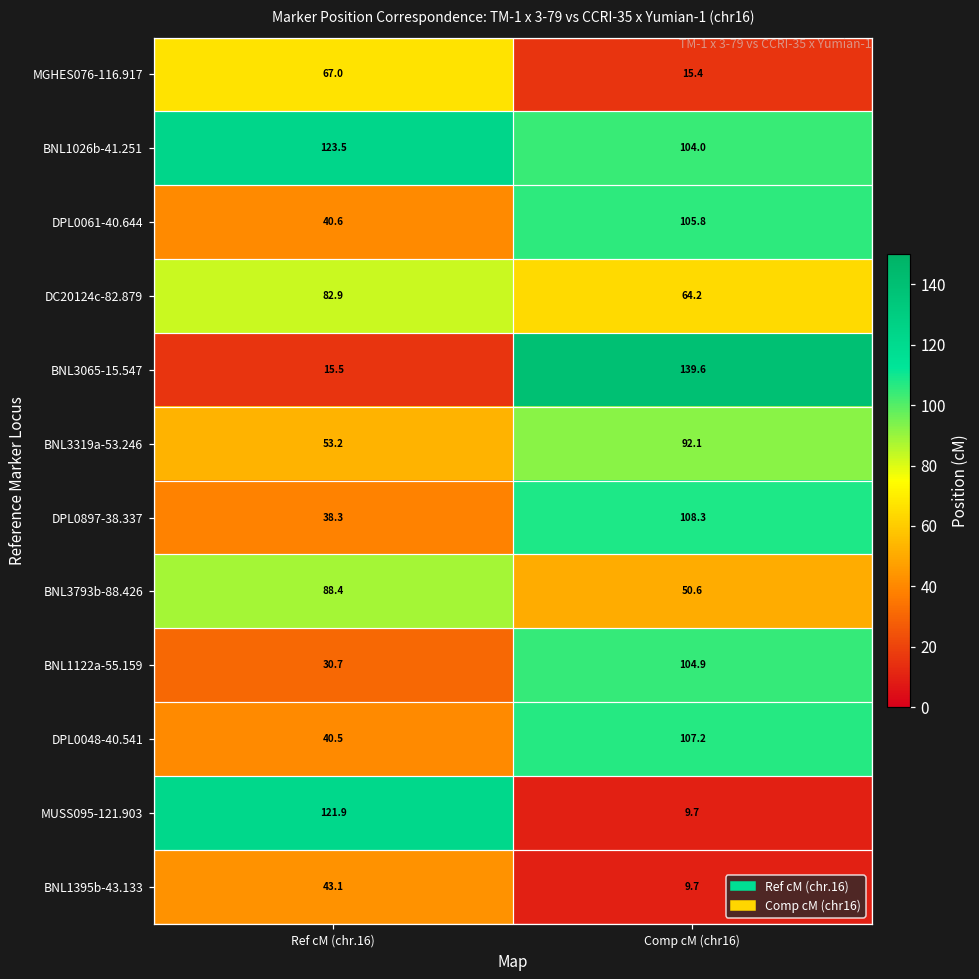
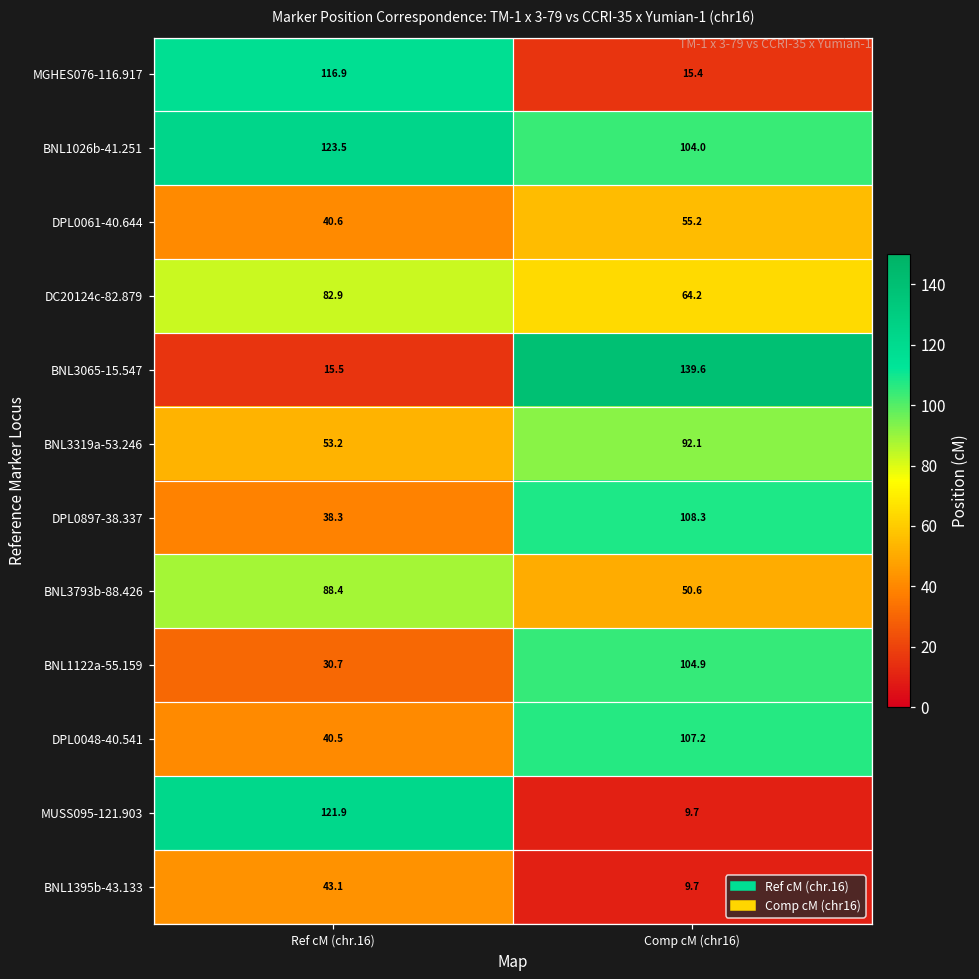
  {
    "MGHES076-116.917": {
-     "Ref cM (chr.16)": 67.0
+     "Ref cM (chr.16)": 116.9
    },
    "BNL1026b-41.251": {
      "Ref cM (chr.16)": 123.5,
      "Comp cM (chr16)": 104.0
    },
    "DPL0061-40.644": {
      "Ref cM (chr.16)": 40.6,
-     "Comp cM (chr16)": 105.8
+     "Comp cM (chr16)": 55.2
    },
    "DC20124c-82.879": {
      "Ref cM (chr.16)": 82.9,
      "Comp cM (chr16)": 64.2
    },
    "BNL3065-15.547": {
      "Ref cM (chr.16)": 15.5,
      "Comp cM (chr16)": 139.6
    },
    "BNL3319a-53.246": {
      "Ref cM (chr.16)": 53.2,
      "Comp cM (chr16)": 92.1
    },
    "DPL0897-38.337": {
      "Ref cM (chr.16)": 38.3,
      "Comp cM (chr16)": 108.3
    },
    "BNL3793b-88.426": {
      "Ref cM (chr.16)": 88.4,
      "Comp cM (chr16)": 50.6
    },
    "BNL1122a-55.159": {
      "Ref cM (chr.16)": 30.7,
      "Comp cM (chr16)": 104.9
    },
    "DPL0048-40.541": {
      "Ref cM (chr.16)": 40.5,
      "Comp cM (chr16)": 107.2
    },
    "MUSS095-121.903": {
      "Ref cM (chr.16)": 121.9,
      "Comp cM (chr16)": 9.7
    },
    "BNL1395b-43.133": {
      "Ref cM (chr.16)": 43.1,
      "Comp cM (chr16)": 9.7
    }
  }
